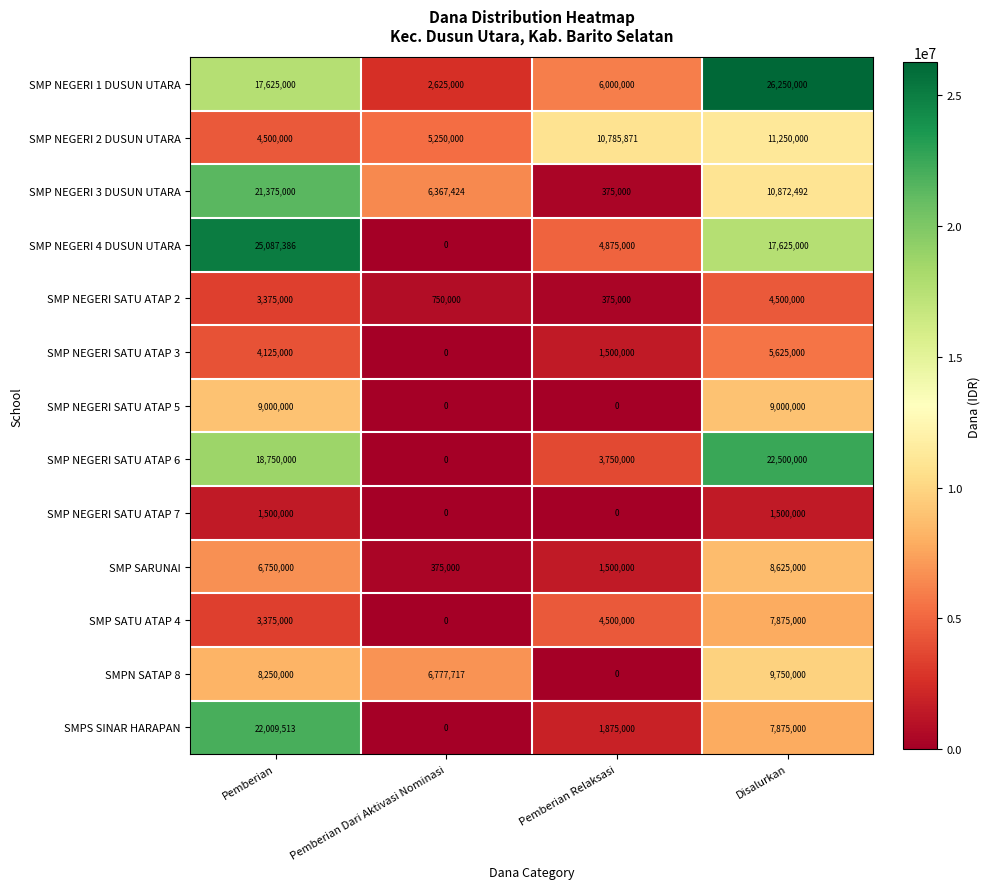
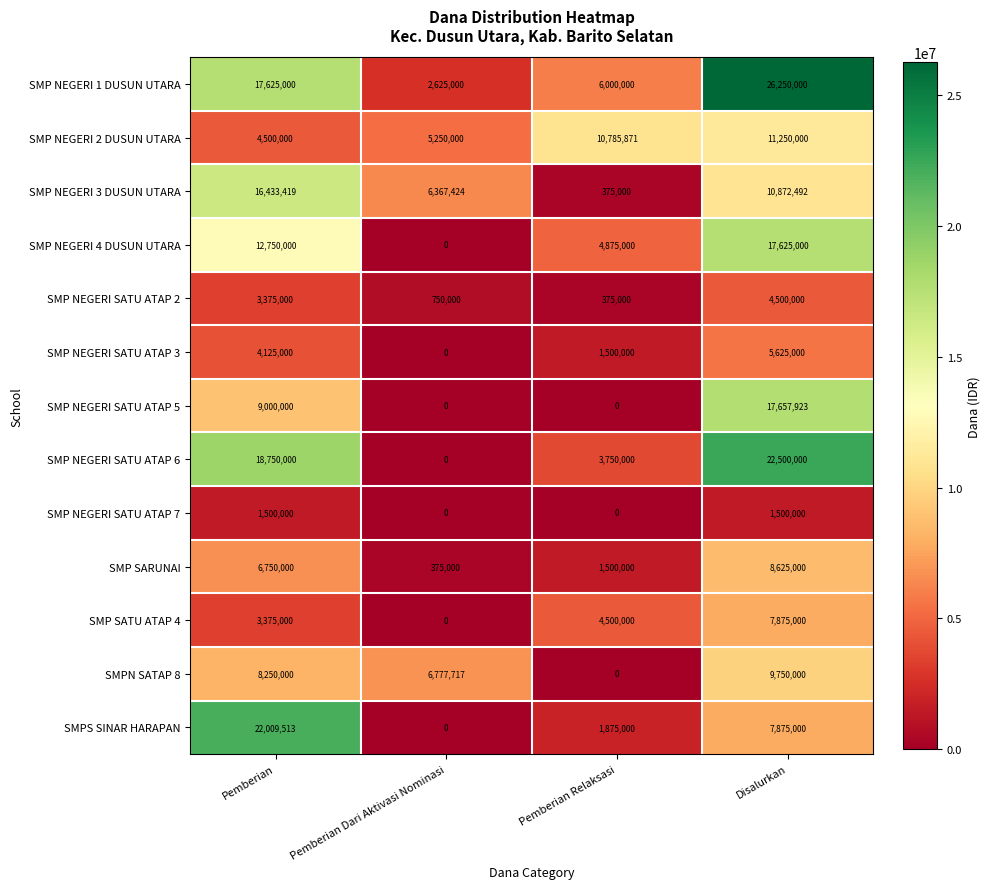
  {
    "SMP NEGERI 1 DUSUN UTARA": {
      "Pemberian": "17,625,000",
      "Pemberian Dari Aktivasi Nominasi": "2,625,000",
      "Pemberian Relaksasi": "6,000,000",
      "Disalurkan": "26,250,000"
    },
    "SMP NEGERI 2 DUSUN UTARA": {
      "Pemberian": "4,500,000",
      "Pemberian Dari Aktivasi Nominasi": "5,250,000",
      "Pemberian Relaksasi": "10,785,871",
      "Disalurkan": "11,250,000"
    },
    "SMP NEGERI 3 DUSUN UTARA": {
-     "Pemberian": "21,375,000",
+     "Pemberian": "16,433,419",
      "Pemberian Dari Aktivasi Nominasi": "6,367,424",
      "Pemberian Relaksasi": "375,000",
      "Disalurkan": "10,872,492"
    },
    "SMP NEGERI 4 DUSUN UTARA": {
-     "Pemberian": "25,087,386",
+     "Pemberian": "12,750,000",
      "Pemberian Dari Aktivasi Nominasi": "0",
      "Pemberian Relaksasi": "4,875,000",
      "Disalurkan": "17,625,000"
    },
    "SMP NEGERI SATU ATAP 2": {
      "Pemberian": "3,375,000",
      "Pemberian Dari Aktivasi Nominasi": "750,000",
      "Pemberian Relaksasi": "375,000",
      "Disalurkan": "4,500,000"
    },
    "SMP NEGERI SATU ATAP 3": {
      "Pemberian": "4,125,000",
      "Pemberian Dari Aktivasi Nominasi": "0",
      "Pemberian Relaksasi": "1,500,000",
      "Disalurkan": "5,625,000"
    },
    "SMP NEGERI SATU ATAP 5": {
      "Pemberian": "9,000,000",
      "Pemberian Dari Aktivasi Nominasi": "0",
      "Pemberian Relaksasi": "0",
-     "Disalurkan": "9,000,000"
+     "Disalurkan": "17,657,923"
    },
    "SMP NEGERI SATU ATAP 6": {
      "Pemberian": "18,750,000",
      "Pemberian Dari Aktivasi Nominasi": "0",
      "Pemberian Relaksasi": "3,750,000",
      "Disalurkan": "22,500,000"
    },
    "SMP NEGERI SATU ATAP 7": {
      "Pemberian": "1,500,000",
      "Pemberian Dari Aktivasi Nominasi": "0",
      "Pemberian Relaksasi": "0",
      "Disalurkan": "1,500,000"
    },
    "SMP SARUNAI": {
      "Pemberian": "6,750,000",
      "Pemberian Dari Aktivasi Nominasi": "375,000",
      "Pemberian Relaksasi": "1,500,000",
      "Disalurkan": "8,625,000"
    },
    "SMP SATU ATAP 4": {
      "Pemberian": "3,375,000",
      "Pemberian Dari Aktivasi Nominasi": "0",
      "Pemberian Relaksasi": "4,500,000",
      "Disalurkan": "7,875,000"
    },
    "SMPN SATAP 8": {
      "Pemberian": "8,250,000",
      "Pemberian Dari Aktivasi Nominasi": "6,777,717",
      "Pemberian Relaksasi": "0",
      "Disalurkan": "9,750,000"
    },
    "SMPS SINAR HARAPAN": {
      "Pemberian": "22,009,513",
      "Pemberian Dari Aktivasi Nominasi": "0",
      "Pemberian Relaksasi": "1,875,000",
      "Disalurkan": "7,875,000"
    }
  }
